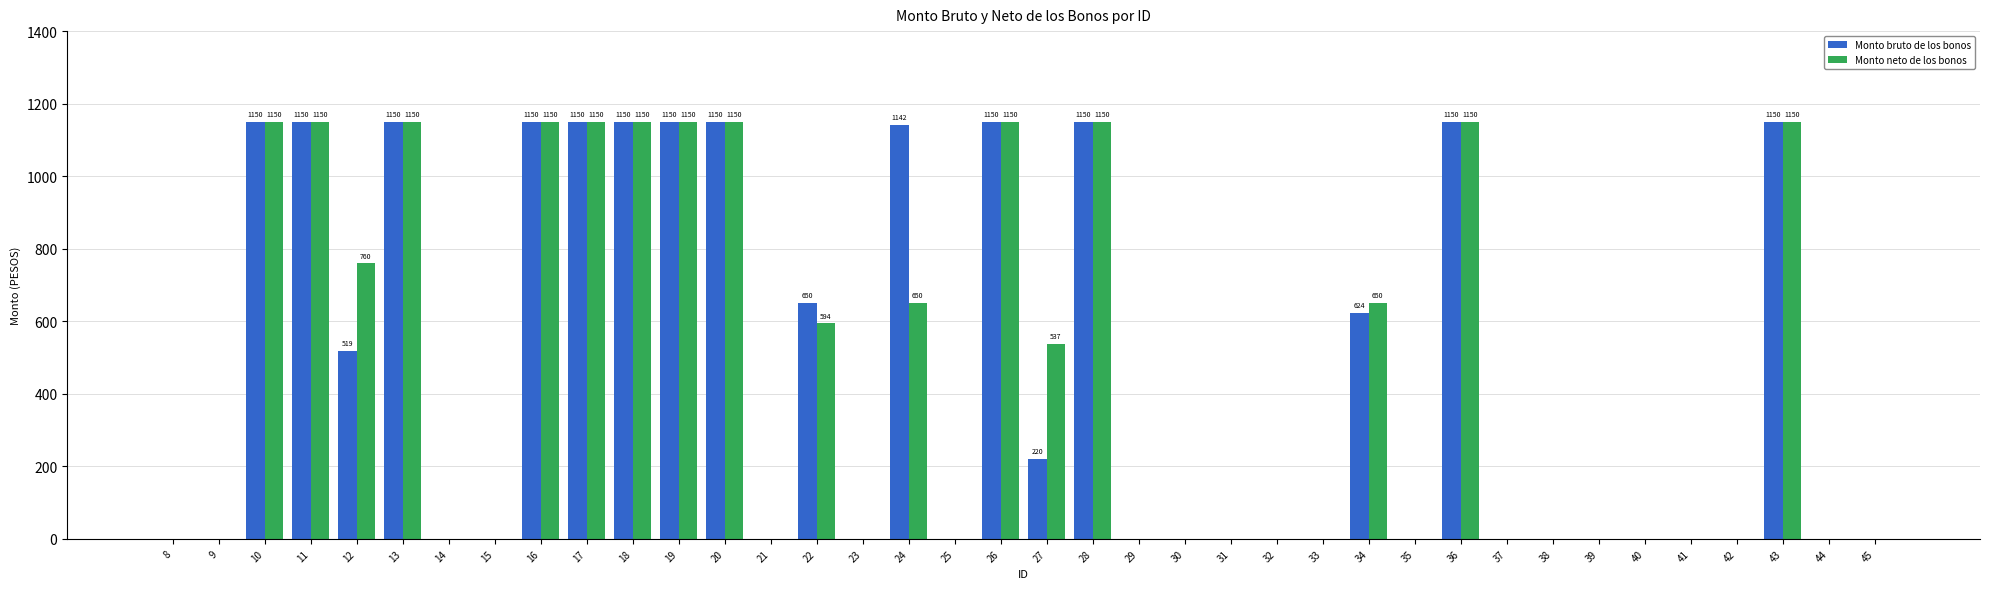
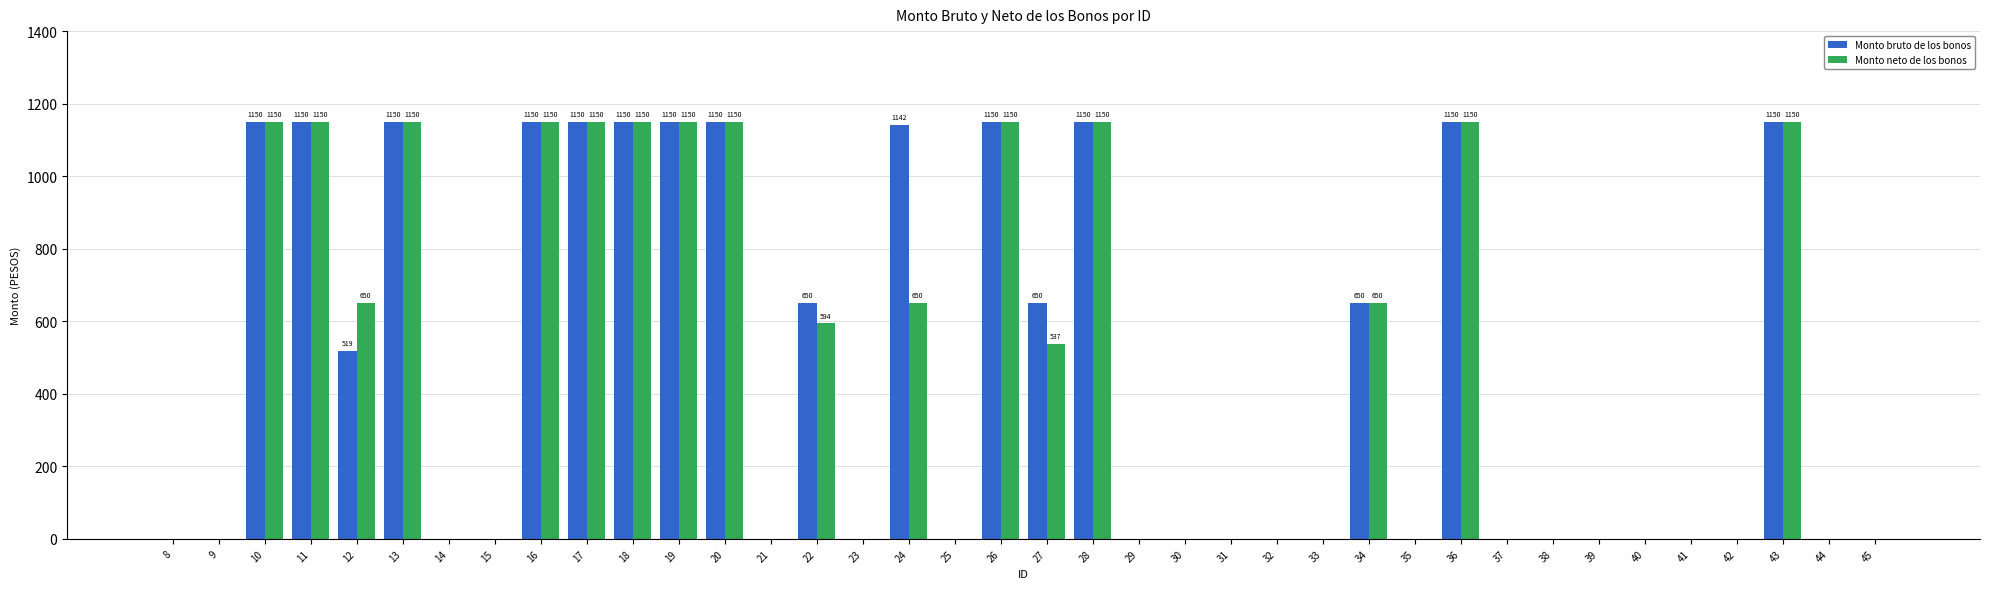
  {
    "Monto bruto de los bonos": {
      "10": 1150,
      "11": 1150,
      "12": 519,
      "13": 1150,
      "16": 1150,
      "17": 1150,
      "18": 1150,
      "19": 1150,
      "20": 1150,
      "22": 650,
      "24": 1142,
      "26": 1150,
-     "27": 220,
+     "27": 650,
      "28": 1150,
-     "34": 624,
+     "34": 650,
      "36": 1150,
      "43": 1150
    },
    "Monto neto de los bonos": {
      "10": 1150,
      "11": 1150,
-     "12": 760,
+     "12": 650,
      "13": 1150,
      "16": 1150,
      "17": 1150,
      "18": 1150,
      "19": 1150,
      "20": 1150,
      "22": 594,
      "24": 650,
      "26": 1150,
      "27": 537,
      "28": 1150,
      "34": 650,
      "36": 1150,
      "43": 1150
    }
  }
